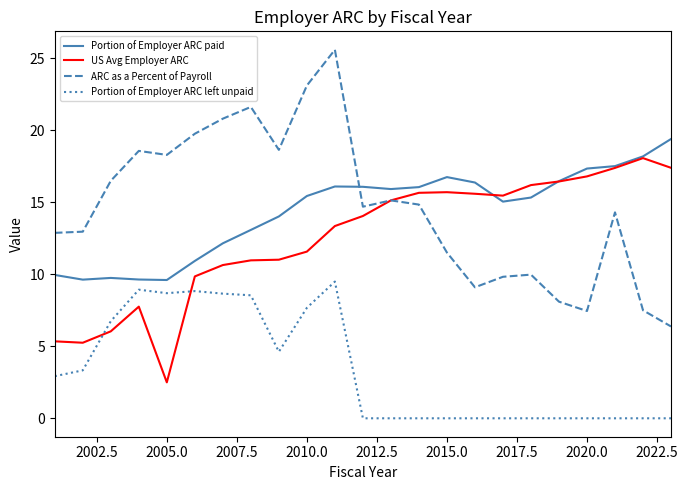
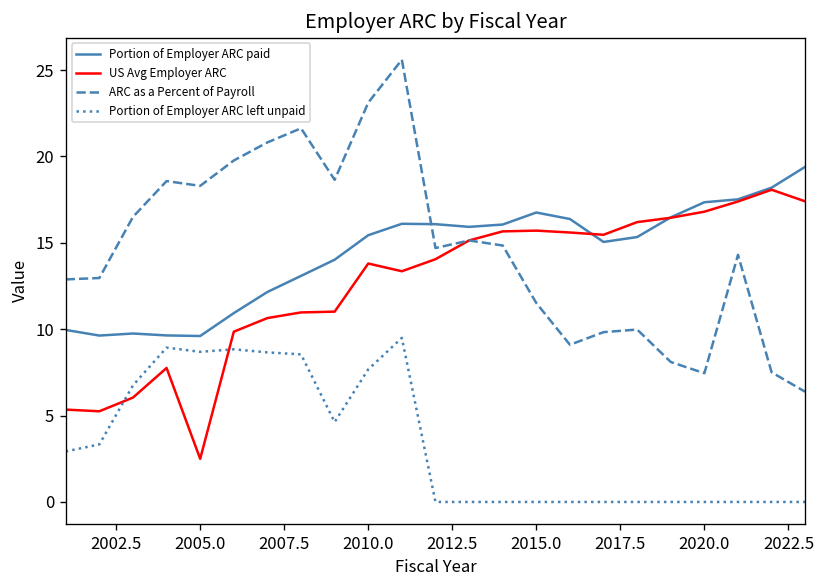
  {
    "US Avg Employer ARC": {
      "2005.0": 2.5,
-     "2010.0": 11.6,
+     "2010.0": 13.8,
      "2015.0": 15.7,
      "2020.0": 16.8
    }
  }
